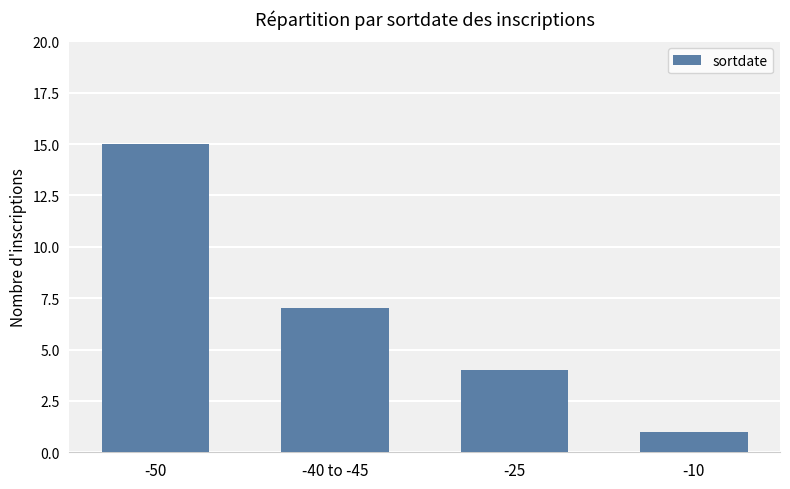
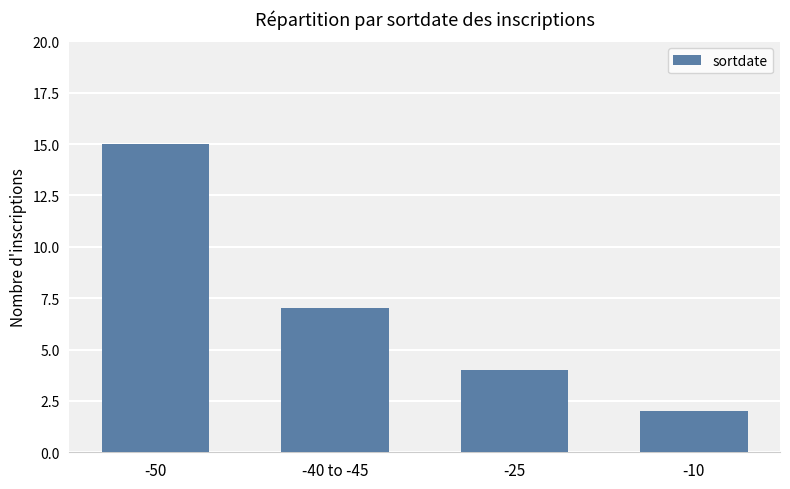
  {
    "-50": 15,
    "-40 to -45": 7,
    "-25": 4,
-   "-10": 1
+   "-10": 2
  }
